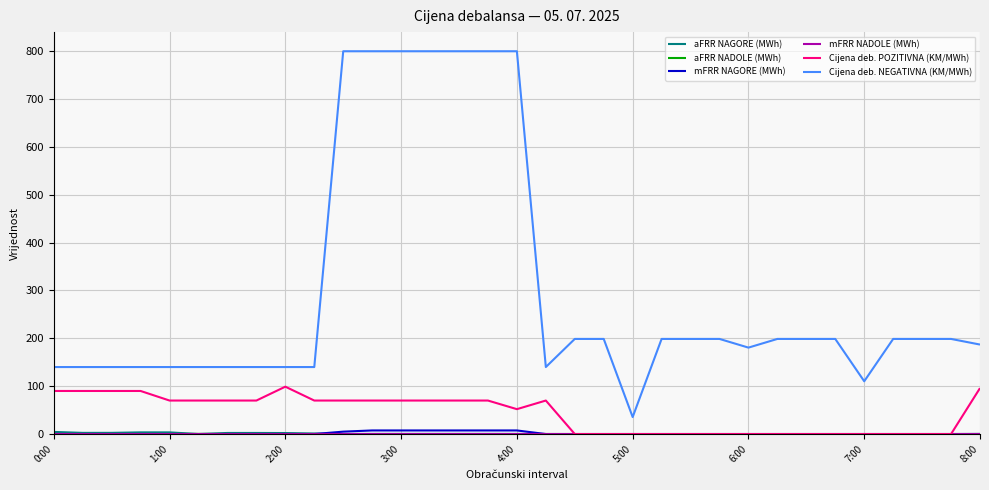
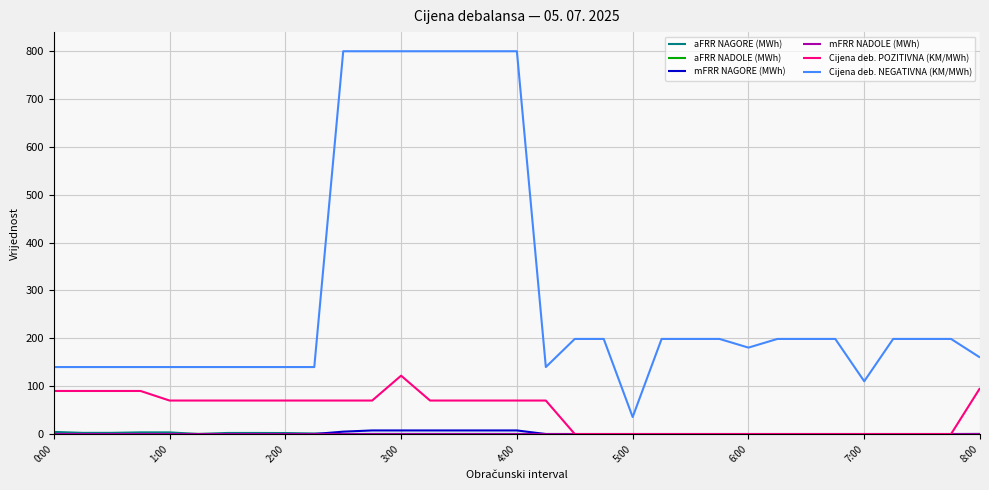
  {
    "mFRR NAGORE (MWh)": {
      "3:00": 10,
      "4:00": 10
    },
    "Cijena deb. POZITIVNA (KM/MWh)": {
      "0:00": 90,
      "1:00": 70,
-     "2:00": 100,
-     "3:00": 70,
-     "4:00": 50,
+     "2:00": 70,
+     "3:00": 120,
+     "4:00": 70,
      "8:00": 100
    },
    "Cijena deb. NEGATIVNA (KM/MWh)": {
      "0:00": 140,
      "1:00": 140,
      "2:00": 140,
      "3:00": 800,
      "4:00": 800,
      "5:00": 40,
      "6:00": 180,
      "7:00": 110,
-     "8:00": 190
+     "8:00": 160
    }
  }
